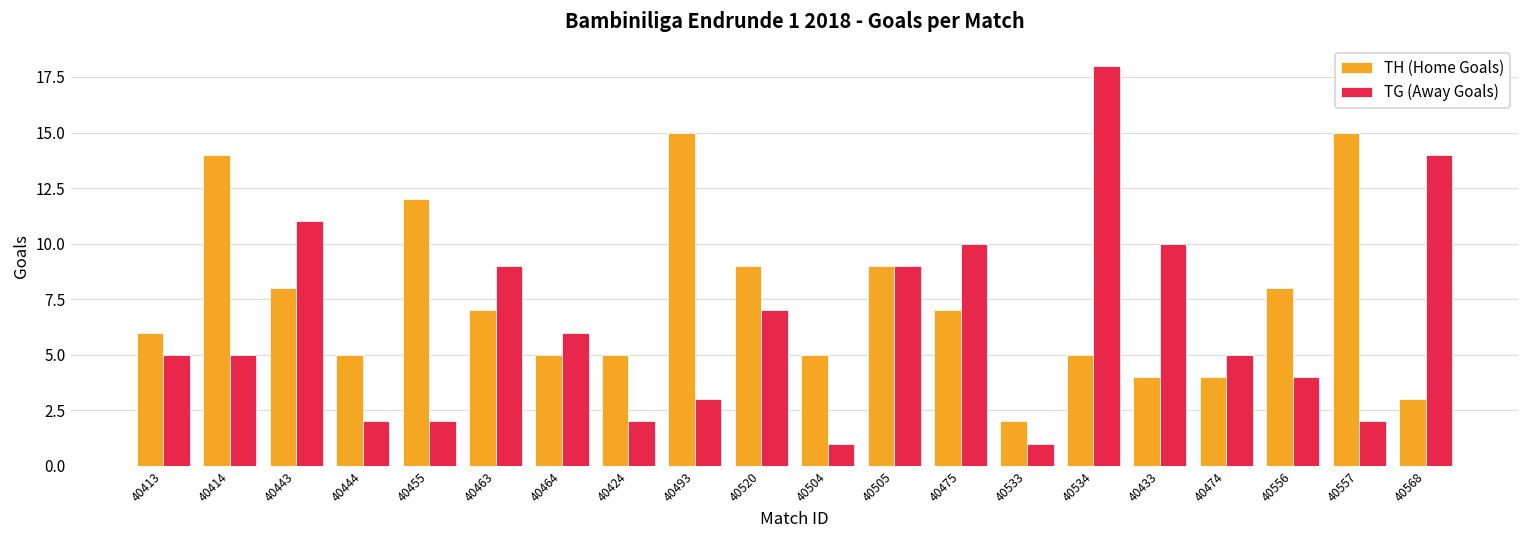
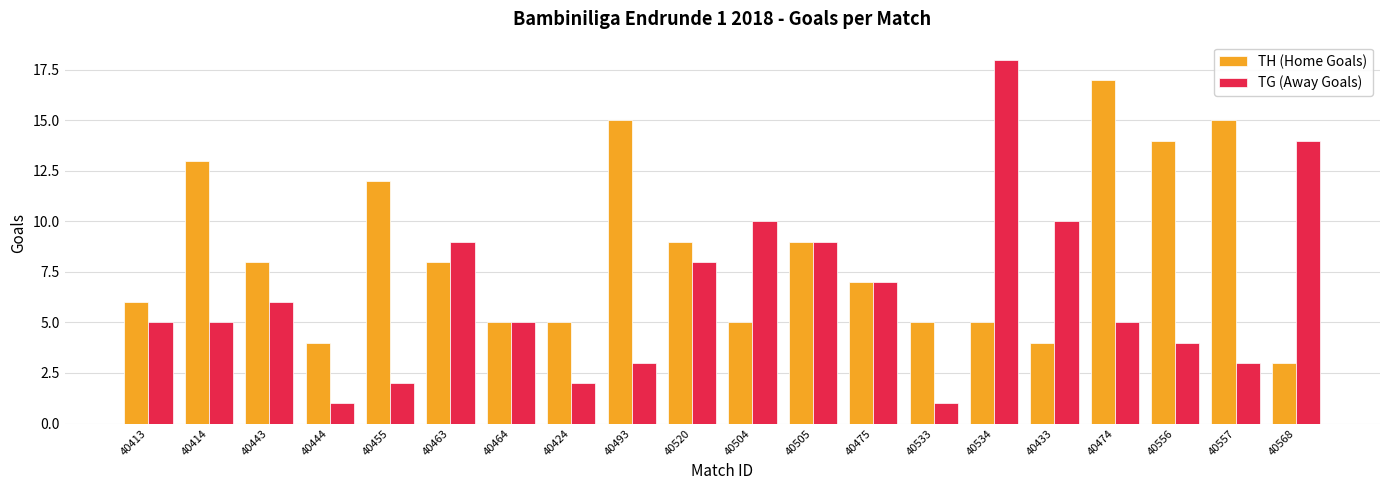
  {
    "TH (Home Goals)": {
      "40413": 6,
-     "40414": 14,
+     "40414": 13,
      "40443": 8,
-     "40444": 5,
+     "40444": 4,
      "40455": 12,
-     "40463": 7,
+     "40463": 8,
      "40464": 5,
      "40424": 5,
      "40493": 15,
      "40520": 9,
      "40504": 5,
      "40505": 9,
      "40475": 7,
-     "40533": 2,
+     "40533": 5,
      "40534": 5,
      "40433": 4,
-     "40474": 4,
-     "40556": 8,
+     "40474": 17,
+     "40556": 14,
      "40557": 15,
      "40568": 3
    },
    "TG (Away Goals)": {
      "40413": 5,
      "40414": 5,
-     "40443": 11,
-     "40444": 2,
+     "40443": 6,
+     "40444": 1,
      "40455": 2,
      "40463": 9,
-     "40464": 6,
+     "40464": 5,
      "40424": 2,
      "40493": 3,
-     "40520": 7,
-     "40504": 1,
+     "40520": 8,
+     "40504": 10,
      "40505": 9,
-     "40475": 10,
+     "40475": 7,
      "40533": 1,
      "40534": 18,
      "40433": 10,
      "40474": 5,
      "40556": 4,
-     "40557": 2,
+     "40557": 3,
      "40568": 14
    }
  }
